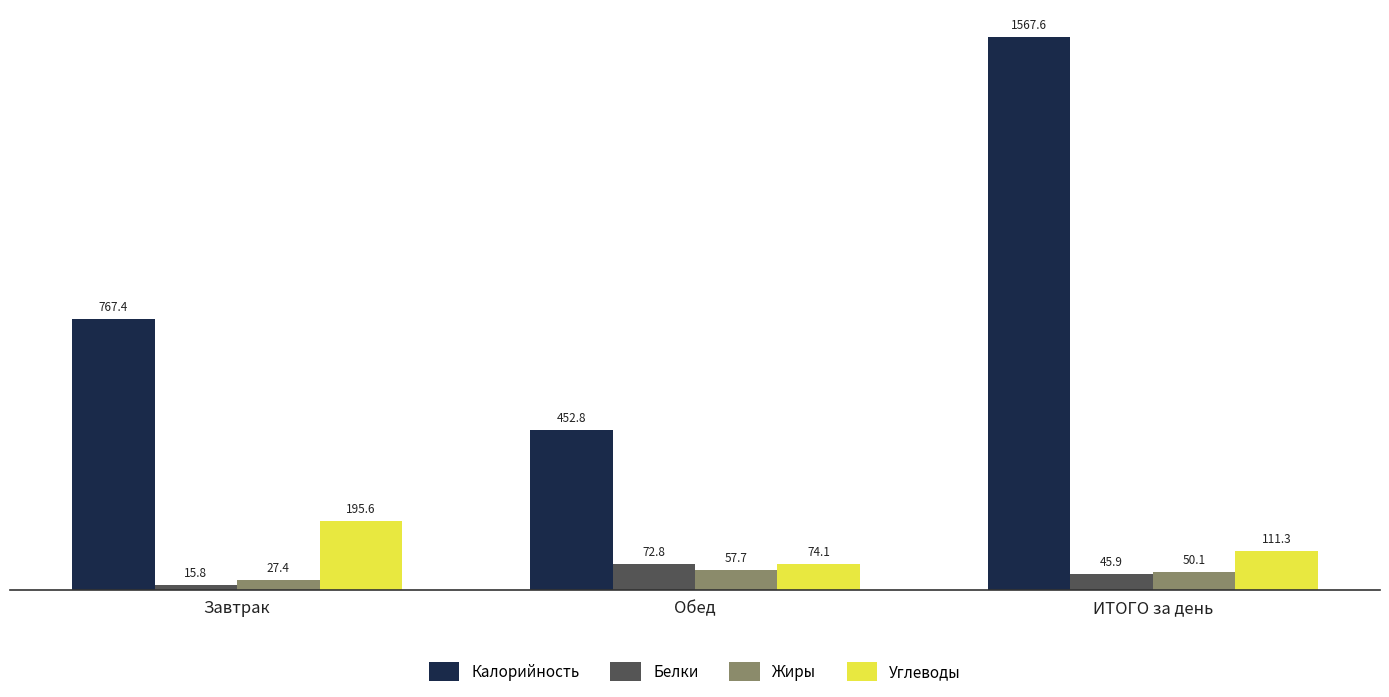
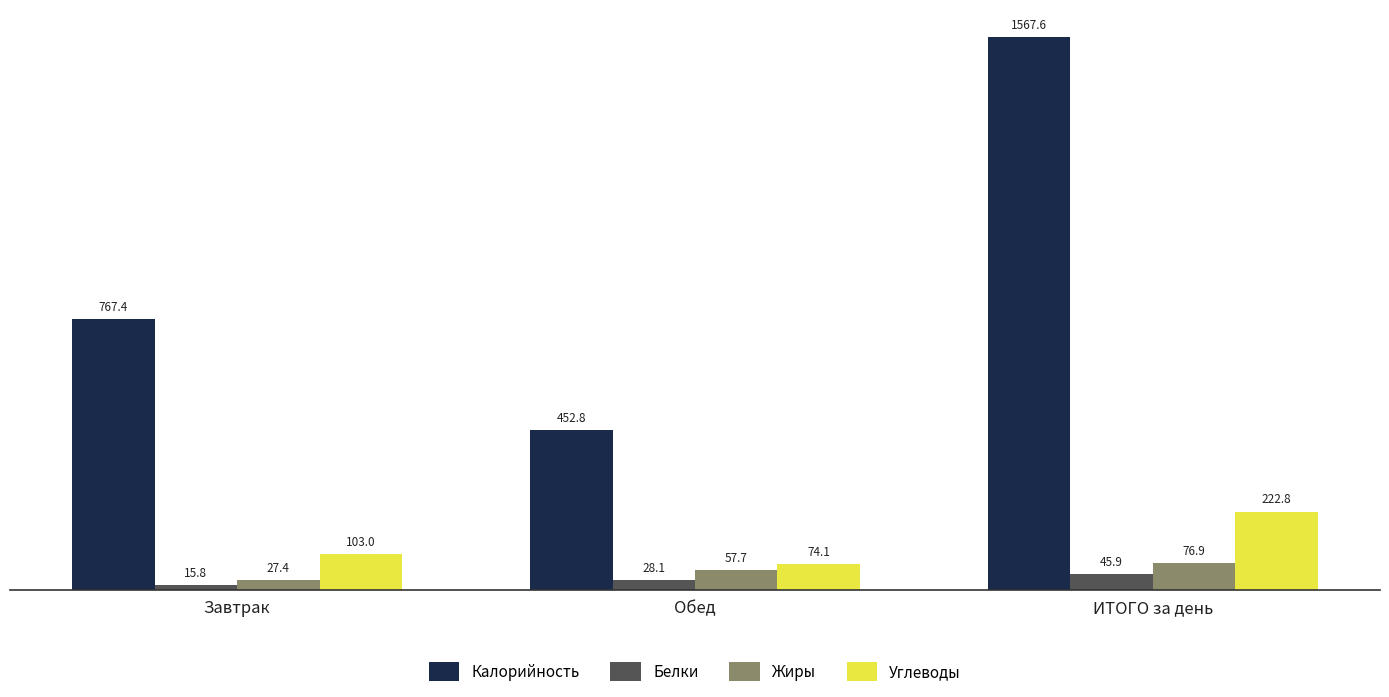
  {
    "Калорийность": {
      "Завтрак": 767.4,
      "Обед": 452.8,
      "ИТОГО за день": 1567.6
    },
    "Белки": {
      "Завтрак": 15.8,
-     "Обед": 72.8,
+     "Обед": 28.1,
      "ИТОГО за день": 45.9
    },
    "Жиры": {
      "Завтрак": 27.4,
      "Обед": 57.7,
-     "ИТОГО за день": 50.1
+     "ИТОГО за день": 76.9
    },
    "Углеводы": {
-     "Завтрак": 195.6,
+     "Завтрак": 103.0,
      "Обед": 74.1,
-     "ИТОГО за день": 111.3
+     "ИТОГО за день": 222.8
    }
  }
